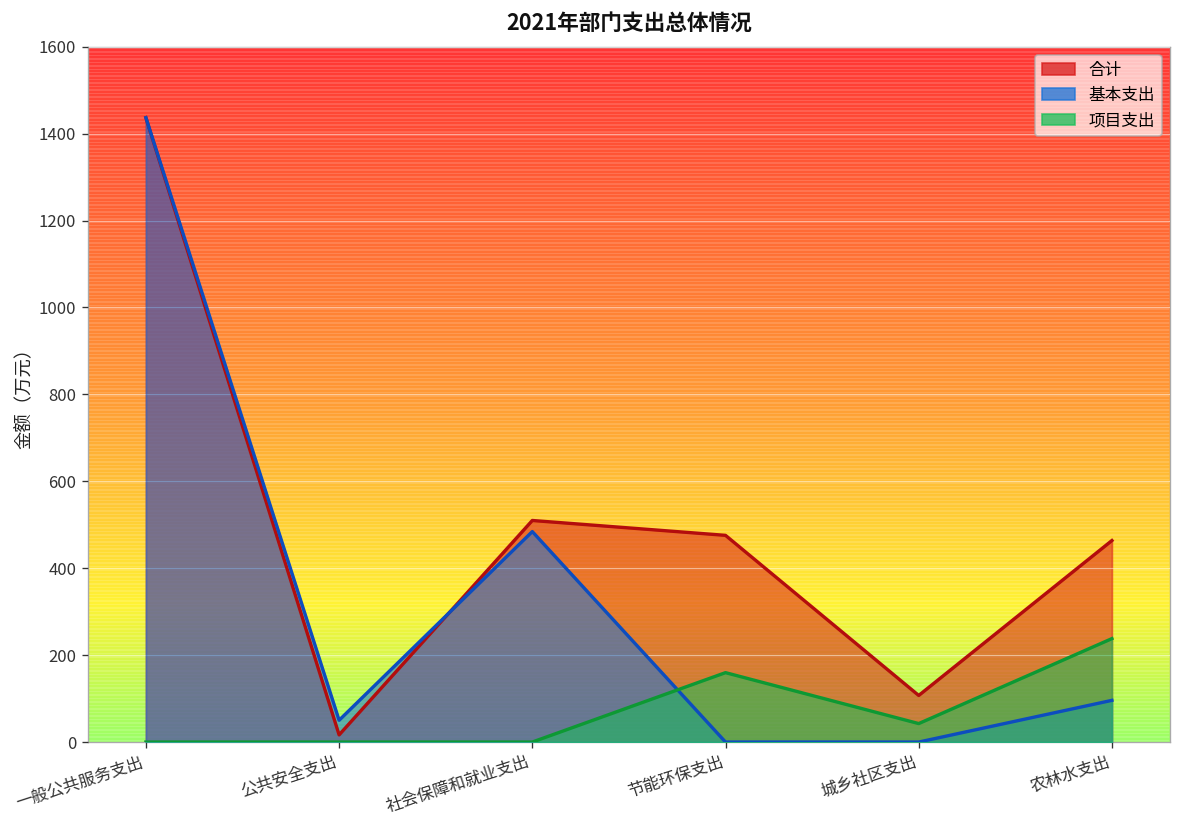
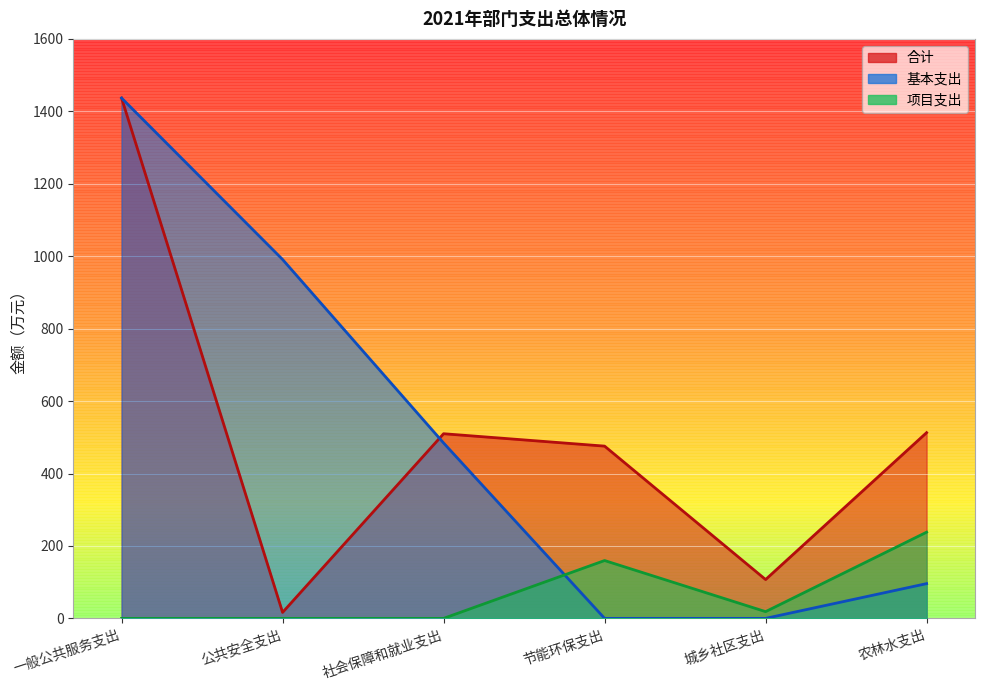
  {
    "合计": {
      "公共安全支出": 20,
      "社会保障和就业支出": 510,
      "节能环保支出": 480,
      "城乡社区支出": 110,
-     "农林水支出": 460
+     "农林水支出": 510
    },
    "基本支出": {
-     "公共安全支出": 50,
+     "公共安全支出": 990,
      "社会保障和就业支出": 480,
      "节能环保支出": 0,
      "城乡社区支出": 0,
      "农林水支出": 100
    },
    "项目支出": {
      "一般公共服务支出": 0,
      "公共安全支出": 0,
      "社会保障和就业支出": 0,
      "节能环保支出": 160,
-     "城乡社区支出": 40,
+     "城乡社区支出": 20,
      "农林水支出": 240
    }
  }
